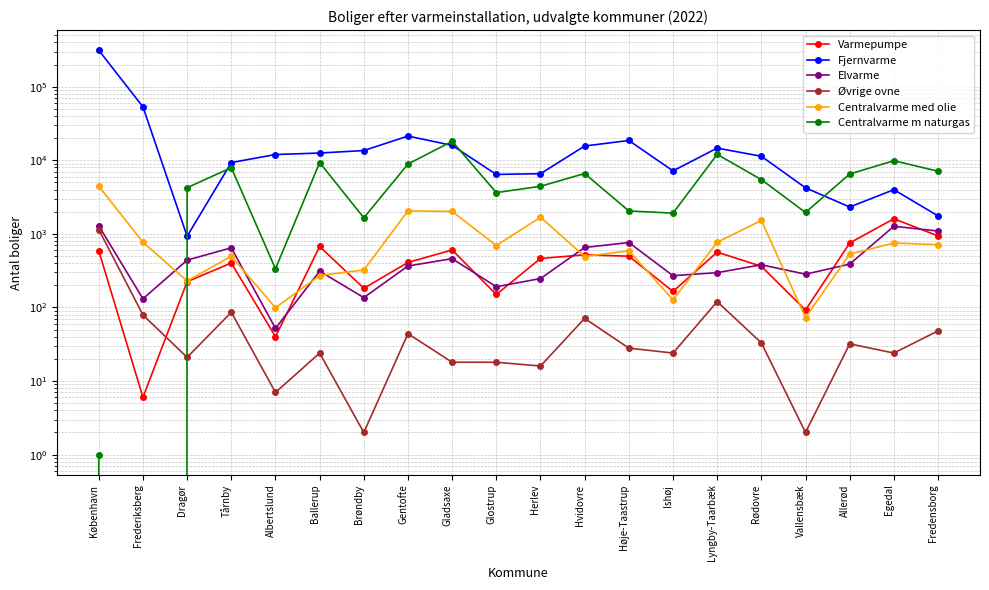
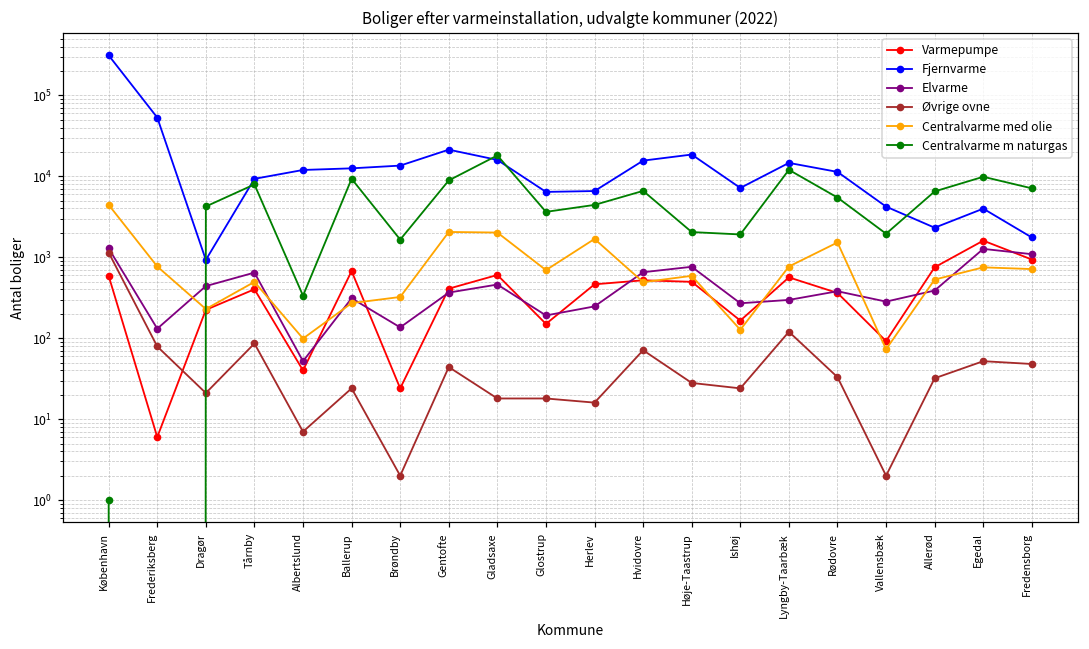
  {
    "Varmepumpe": {
      "København": 600,
      "Frederiksberg": 6,
      "Tårnby": 400,
      "Albertslund": 40,
      "Ballerup": 700,
-     "Brøndby": 180,
+     "Brøndby": 24,
      "Gentofte": 400,
      "Gladsaxe": 600,
      "Glostrup": 150,
      "Herlev": 500,
      "Høje-Taastrup": 500,
      "Ishøj": 170,
      "Lyngby-Taarbæk": 600,
      "Vallensbæk": 90,
      "Allerød": 800,
      "Egedal": 1600,
      "Fredensborg": 900
    },
    "Fjernvarme": {
      "København": 310000,
      "Frederiksberg": 50000,
      "Dragør": 900,
      "Tårnby": 9000,
      "Albertslund": 12000,
      "Ballerup": 13000,
      "Brøndby": 14000,
      "Gentofte": 21000,
      "Gladsaxe": 16000,
      "Glostrup": 6000,
      "Herlev": 7000,
      "Hvidovre": 16000,
      "Høje-Taastrup": 19000,
      "Ishøj": 7000,
      "Lyngby-Taarbæk": 15000,
      "Rødovre": 11000,
      "Vallensbæk": 4000,
      "Allerød": 2300,
      "Egedal": 4000,
      "Fredensborg": 1800
    },
    "Elvarme": {
      "København": 1300,
      "Frederiksberg": 130,
      "Dragør": 400,
      "Tårnby": 600,
      "Albertslund": 50,
      "Ballerup": 310,
      "Brøndby": 140,
      "Gentofte": 400,
      "Gladsaxe": 500,
      "Glostrup": 190,
      "Herlev": 250,
      "Hvidovre": 700,
      "Høje-Taastrup": 800,
      "Ishøj": 270,
      "Lyngby-Taarbæk": 300,
      "Vallensbæk": 280,
      "Allerød": 400,
      "Egedal": 1300,
      "Fredensborg": 1100
    },
    "Øvrige ovne": {
      "København": 1100,
      "Frederiksberg": 80,
      "Dragør": 21,
      "Tårnby": 90,
      "Albertslund": 7,
      "Ballerup": 24,
      "Brøndby": 2,
      "Gentofte": 40,
      "Gladsaxe": 18,
      "Glostrup": 18,
      "Herlev": 16,
      "Hvidovre": 70,
      "Høje-Taastrup": 28,
      "Ishøj": 24,
      "Lyngby-Taarbæk": 120,
      "Rødovre": 30,
      "Vallensbæk": 2,
      "Allerød": 30,
-     "Egedal": 24,
+     "Egedal": 50,
      "Fredensborg": 50
    },
    "Centralvarme med olie": {
      "København": 4000,
      "Frederiksberg": 800,
      "Tårnby": 500,
      "Albertslund": 100,
      "Ballerup": 270,
      "Brøndby": 300,
      "Gentofte": 2100,
      "Gladsaxe": 2000,
      "Glostrup": 700,
      "Herlev": 1700,
      "Høje-Taastrup": 600,
      "Ishøj": 130,
      "Lyngby-Taarbæk": 800,
      "Rødovre": 1500,
      "Vallensbæk": 70,
      "Allerød": 500,
      "Egedal": 800,
      "Fredensborg": 700
    },
    "Centralvarme m naturgas": {
      "København": 1,
      "Dragør": 4000,
      "Tårnby": 8000,
      "Albertslund": 300,
      "Ballerup": 9000,
      "Brøndby": 1700,
      "Gentofte": 9000,
      "Gladsaxe": 18000,
      "Glostrup": 4000,
      "Herlev": 4000,
      "Hvidovre": 7000,
      "Høje-Taastrup": 2000,
      "Ishøj": 1900,
      "Lyngby-Taarbæk": 12000,
      "Rødovre": 5000,
      "Vallensbæk": 2000,
      "Allerød": 7000,
      "Egedal": 10000,
      "Fredensborg": 7000
    }
  }
